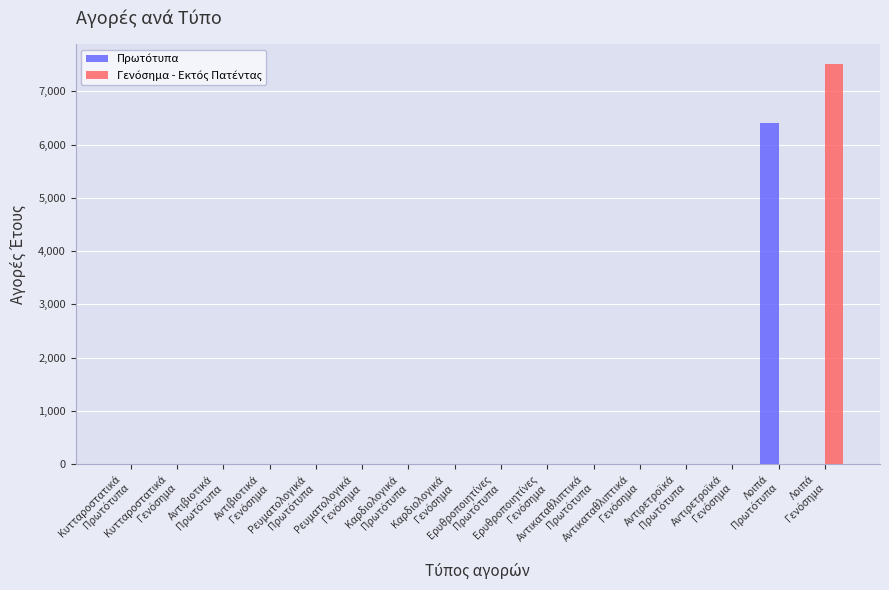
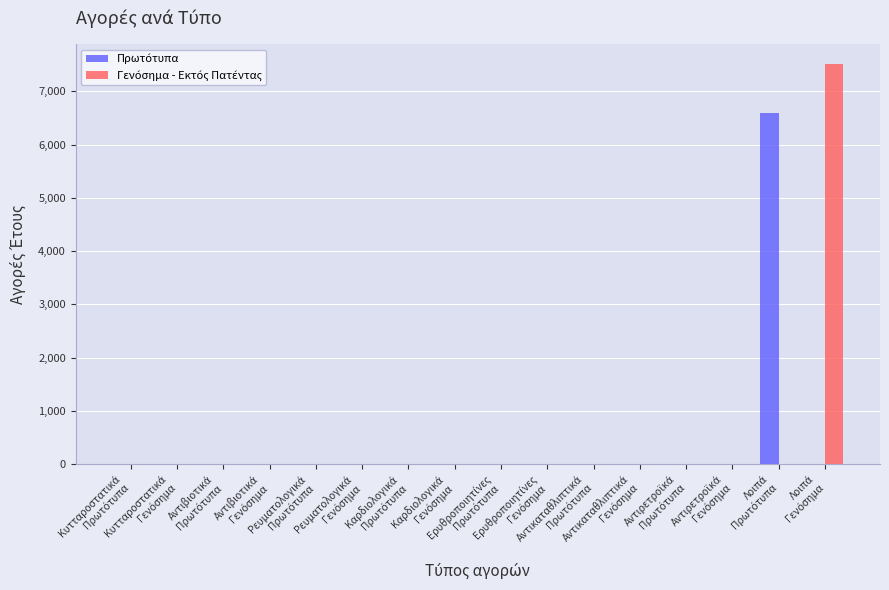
  {
    "Πρωτότυπα": {
      "Κυτταροστατικά Πρωτότυπα": "0",
      "Κυτταροστατικά Γενόσημα": "0",
      "Αντιβιοτικά Πρωτότυπα": "0",
      "Αντιβιοτικά Γενόσημα": "0",
      "Ρευματολογικά Πρωτότυπα": "0",
      "Ρευματολογικά Γενόσημα": "0",
      "Καρδιολογικά Πρωτότυπα": "0",
      "Καρδιολογικά Γενόσημα": "0",
      "Ερυθροποιητίνες Πρωτότυπα": "0",
      "Ερυθροποιητίνες Γενόσημα": "0",
      "Αντικαταθλιπτικά Πρωτότυπα": "0",
      "Αντικαταθλιπτικά Γενόσημα": "0",
      "Αντιρετροϊκά Πρωτότυπα": "0",
      "Αντιρετροϊκά Γενόσημα": "0",
-     "Λοιπά Πρωτότυπα": "6,400",
+     "Λοιπά Πρωτότυπα": "6,600",
      "Λοιπά Γενόσημα": "0"
    },
    "Γενόσημα - Εκτός Πατέντας": {
      "Κυτταροστατικά Πρωτότυπα": "0",
      "Κυτταροστατικά Γενόσημα": "0",
      "Αντιβιοτικά Πρωτότυπα": "0",
      "Αντιβιοτικά Γενόσημα": "0",
      "Ρευματολογικά Πρωτότυπα": "0",
      "Ρευματολογικά Γενόσημα": "0",
      "Καρδιολογικά Πρωτότυπα": "0",
      "Καρδιολογικά Γενόσημα": "0",
      "Ερυθροποιητίνες Πρωτότυπα": "0",
      "Ερυθροποιητίνες Γενόσημα": "0",
      "Αντικαταθλιπτικά Πρωτότυπα": "0",
      "Αντικαταθλιπτικά Γενόσημα": "0",
      "Αντιρετροϊκά Πρωτότυπα": "0",
      "Αντιρετροϊκά Γενόσημα": "0",
      "Λοιπά Πρωτότυπα": "0",
      "Λοιπά Γενόσημα": "7,500"
    }
  }
